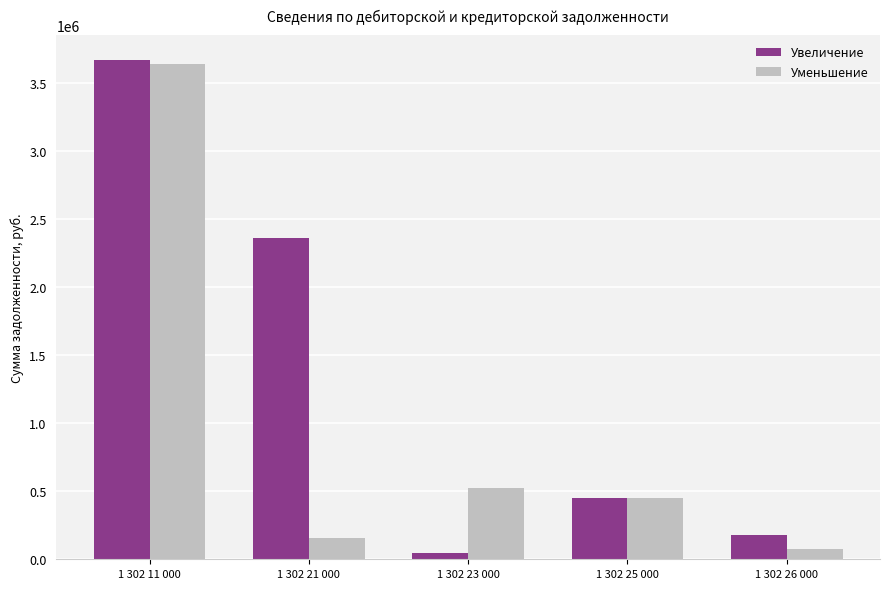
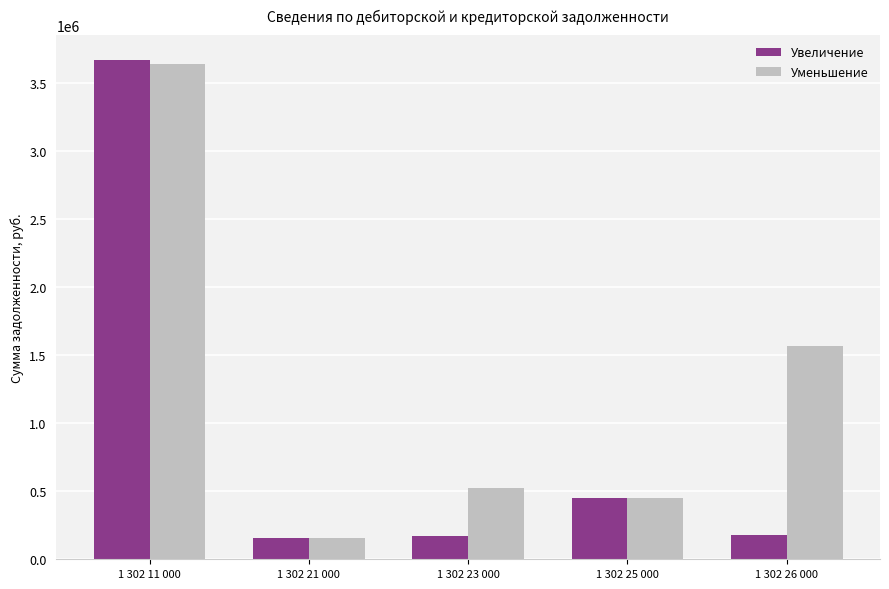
  {
    "Увеличение": {
      "1 302 11 000": 3670000,
-     "1 302 21 000": 2360000,
-     "1 302 23 000": 40000,
+     "1 302 21 000": 160000,
+     "1 302 23 000": 170000,
      "1 302 25 000": 450000,
      "1 302 26 000": 180000
    },
    "Уменьшение": {
      "1 302 11 000": 3640000,
      "1 302 21 000": 160000,
      "1 302 23 000": 530000,
      "1 302 25 000": 450000,
-     "1 302 26 000": 70000
+     "1 302 26 000": 1570000
    }
  }
